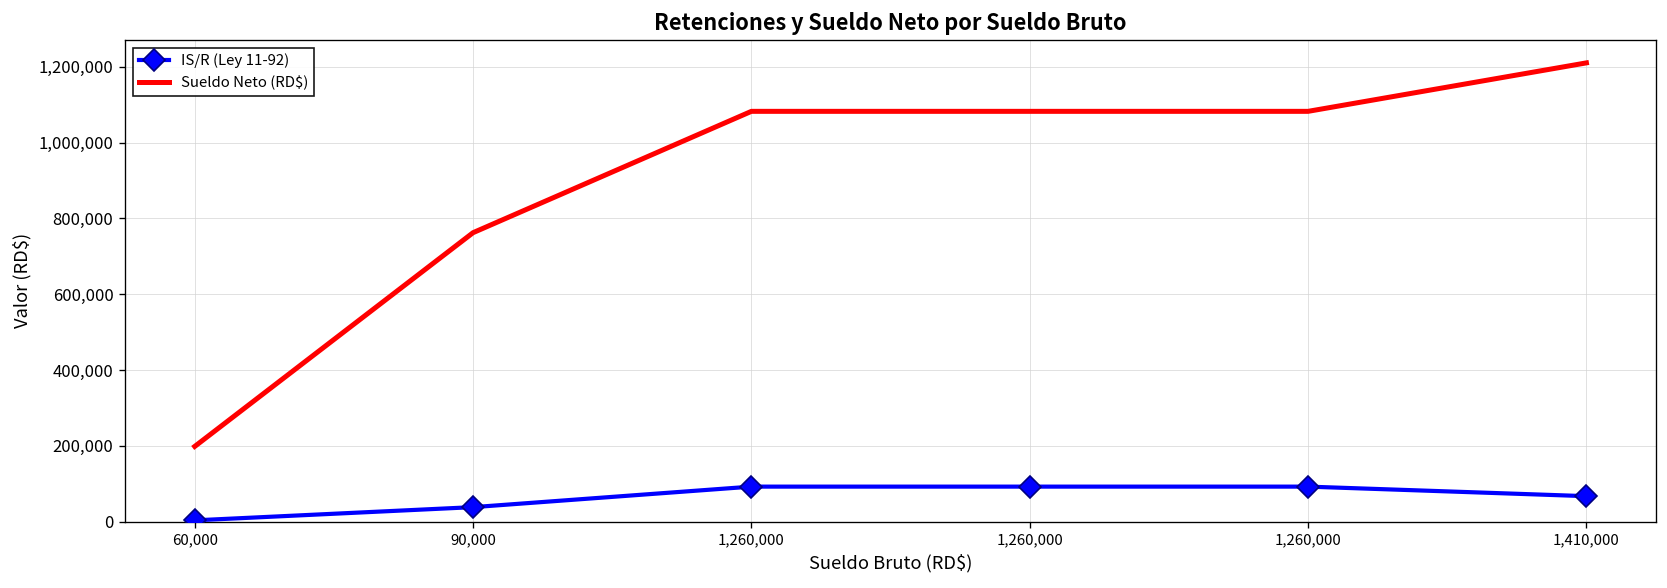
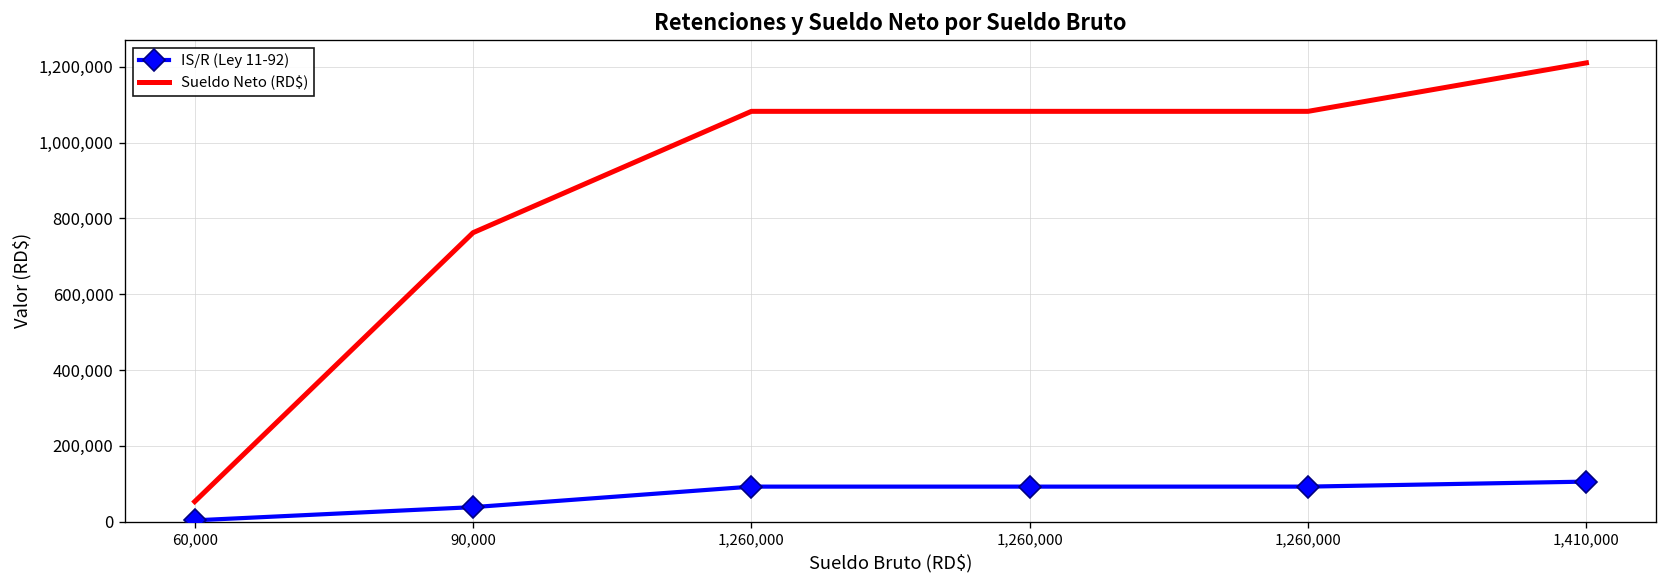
  {
    "IS/R (Ley 11-92)": {
      "60,000": "0",
      "90,000": "40,000",
-     "1,410,000": "70,000"
+     "1,410,000": "110,000"
    },
    "Sueldo Neto (RD$)": {
-     "60,000": "200,000",
+     "60,000": "50,000",
      "90,000": "760,000",
      "1,410,000": "1,210,000"
    }
  }
